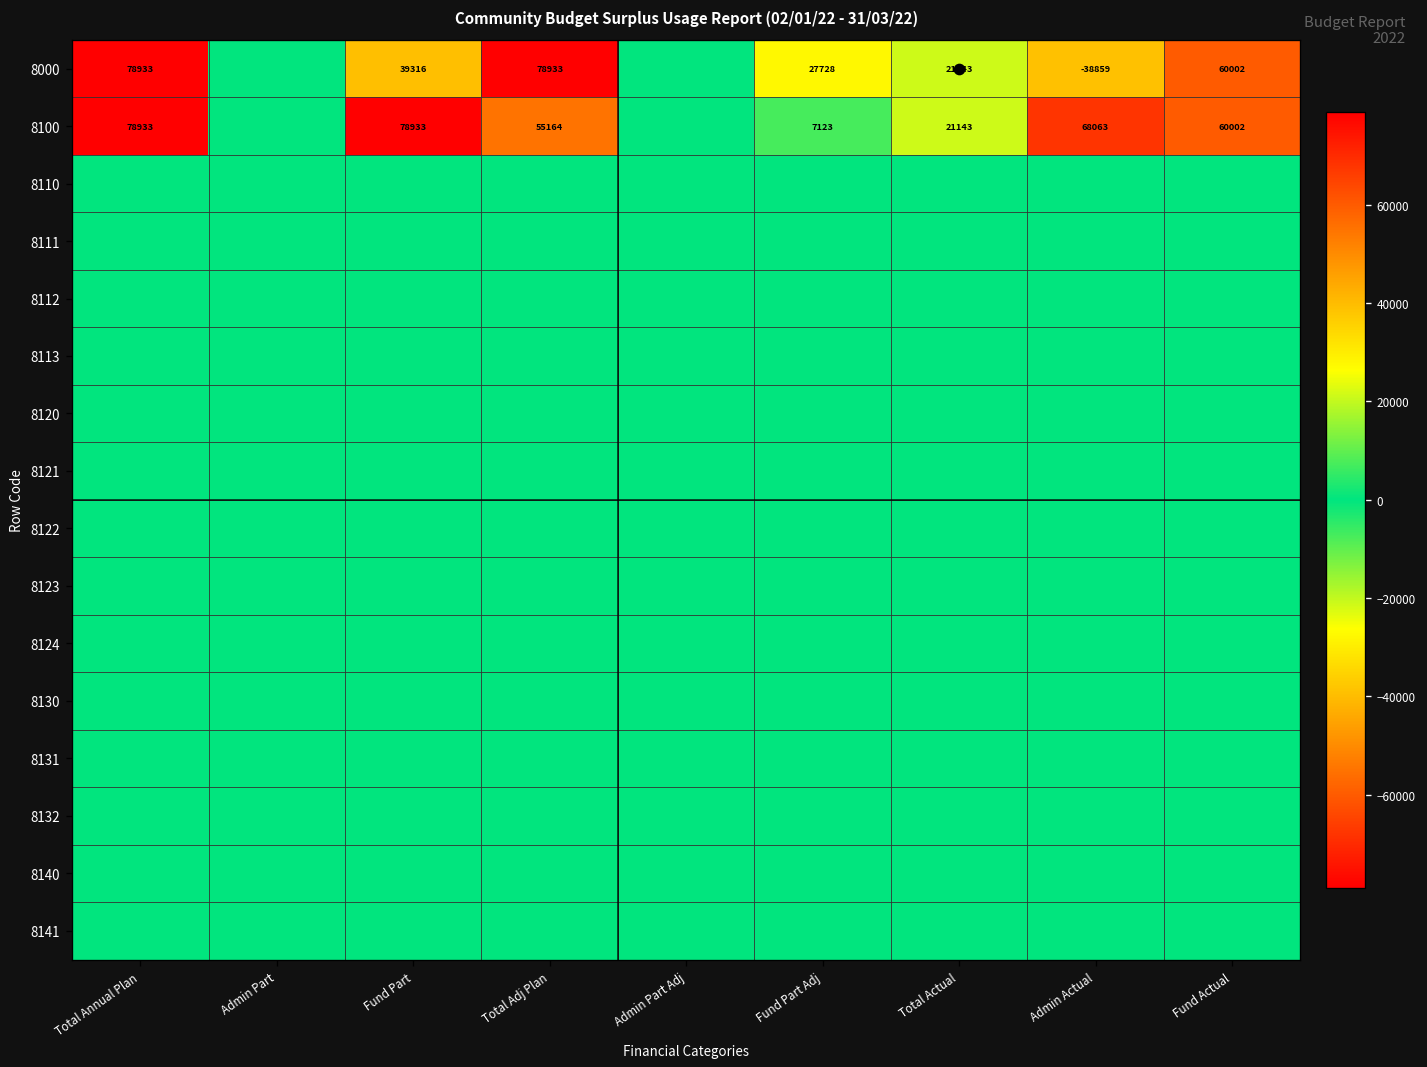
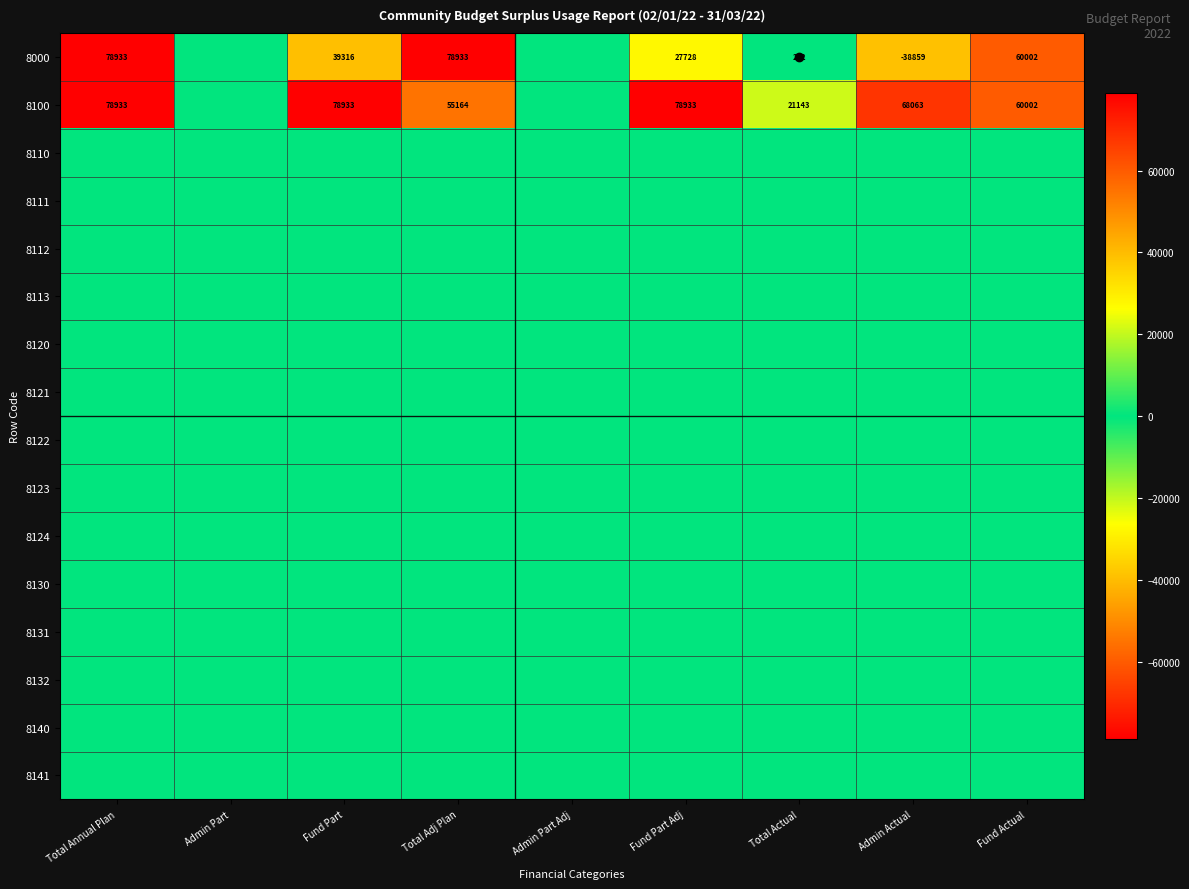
  {
    "8000": {
      "Total Annual Plan": 78933,
      "Fund Part": 39316,
      "Total Adj Plan": 78933,
      "Fund Part Adj": 27728,
-     "Total Actual": 21143,
+     "Total Actual": 242,
      "Admin Actual": -38859,
      "Fund Actual": 60002
    },
    "8100": {
      "Total Annual Plan": 78933,
      "Fund Part": 78933,
      "Total Adj Plan": 55164,
-     "Fund Part Adj": 7123,
+     "Fund Part Adj": 78933,
      "Total Actual": 21143,
      "Admin Actual": 68063,
      "Fund Actual": 60002
    }
  }
